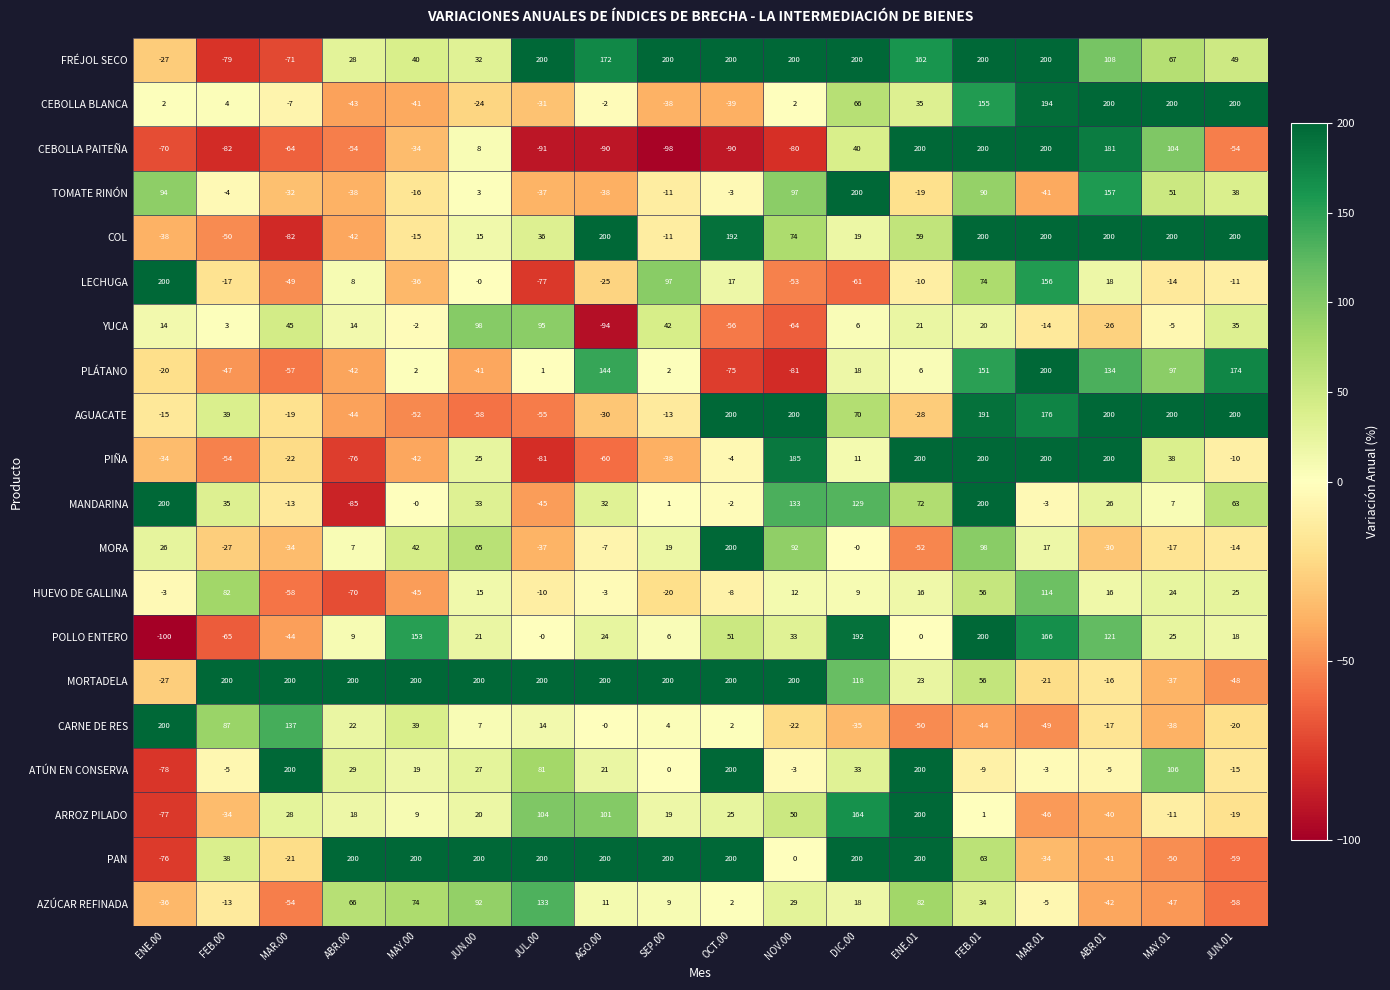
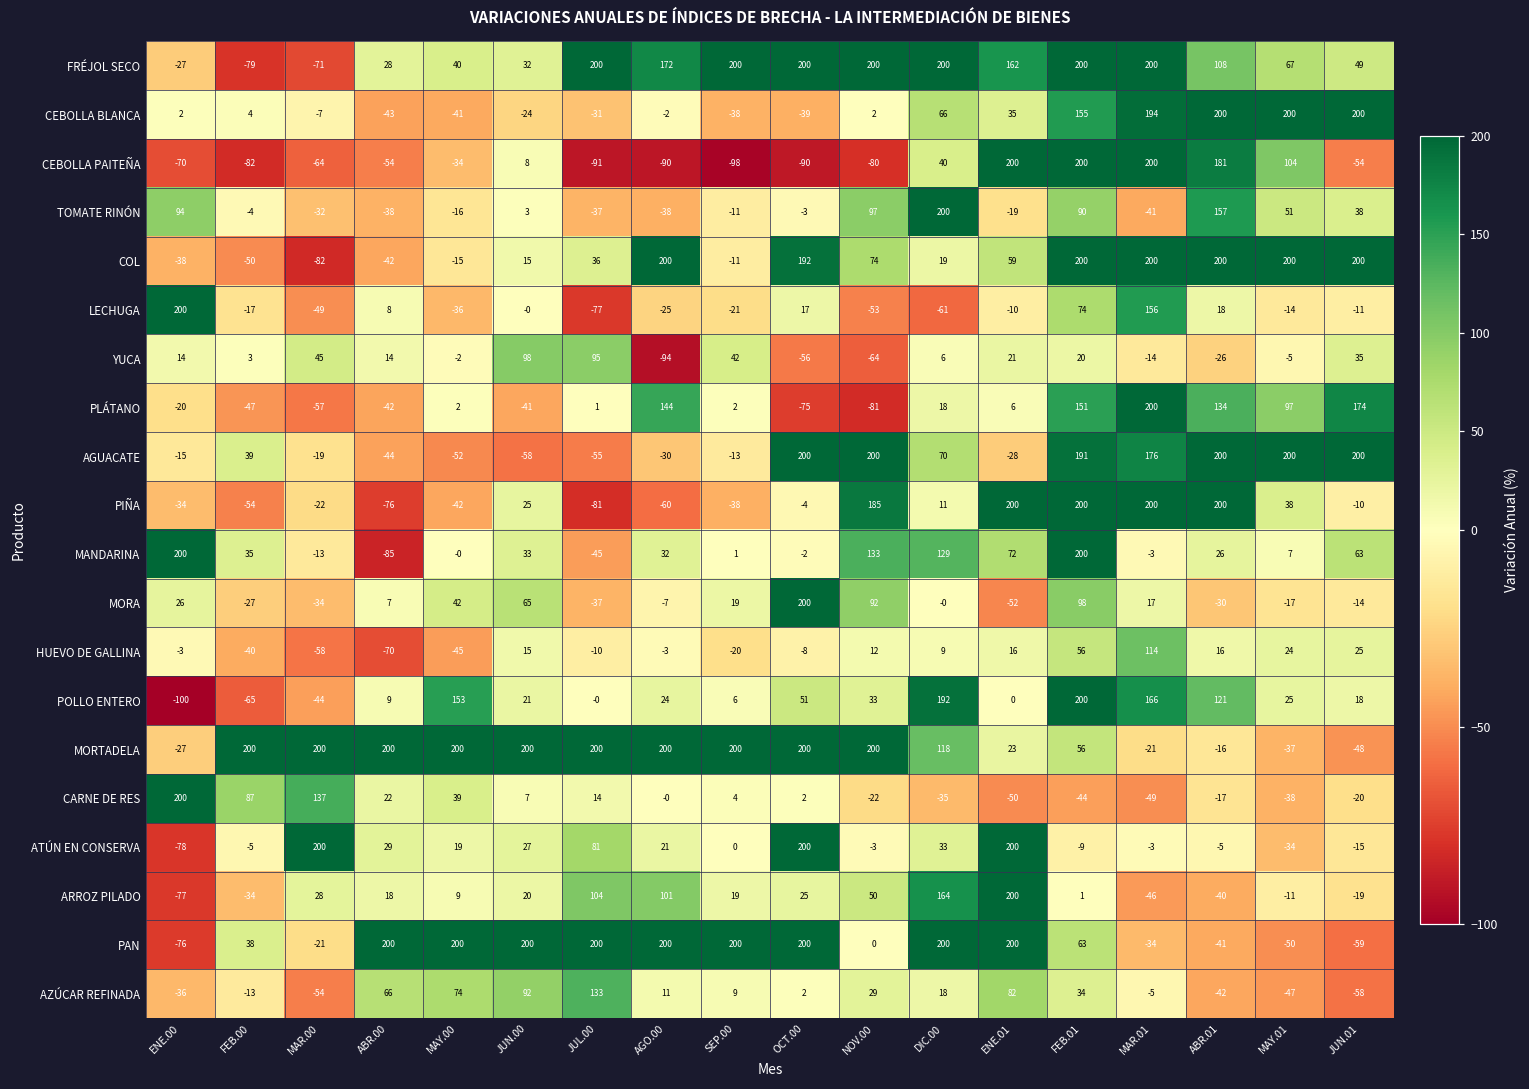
  {
    "LECHUGA": {
      "ENE.00": 200,
      "FEB.00": -17,
      "MAR.00": -49,
      "ABR.00": 8,
      "MAY.00": -36,
      "JUN.00": -0,
      "JUL.00": -77,
      "AGO.00": -25,
-     "SEP.00": 97,
+     "SEP.00": -21,
      "OCT.00": 17,
      "NOV.00": -53,
      "DIC.00": -61,
      "ENE.01": -10,
      "FEB.01": 74,
      "MAR.01": 156,
      "ABR.01": 18,
      "MAY.01": -14,
      "JUN.01": -11
    },
    "HUEVO DE GALLINA": {
      "ENE.00": -3,
-     "FEB.00": 82,
+     "FEB.00": -40,
      "MAR.00": -58,
      "ABR.00": -70,
      "MAY.00": -45,
      "JUN.00": 15,
      "JUL.00": -10,
      "AGO.00": -3,
      "SEP.00": -20,
      "OCT.00": -8,
      "NOV.00": 12,
      "DIC.00": 9,
      "ENE.01": 16,
      "FEB.01": 56,
      "MAR.01": 114,
      "ABR.01": 16,
      "MAY.01": 24,
      "JUN.01": 25
    },
    "ATÚN EN CONSERVA": {
      "ENE.00": -78,
      "FEB.00": -5,
      "MAR.00": 200,
      "ABR.00": 29,
      "MAY.00": 19,
      "JUN.00": 27,
      "JUL.00": 81,
      "AGO.00": 21,
      "SEP.00": 0,
      "OCT.00": 200,
      "NOV.00": -3,
      "DIC.00": 33,
      "ENE.01": 200,
      "FEB.01": -9,
      "MAR.01": -3,
      "ABR.01": -5,
-     "MAY.01": 106,
+     "MAY.01": -34,
      "JUN.01": -15
    }
  }
